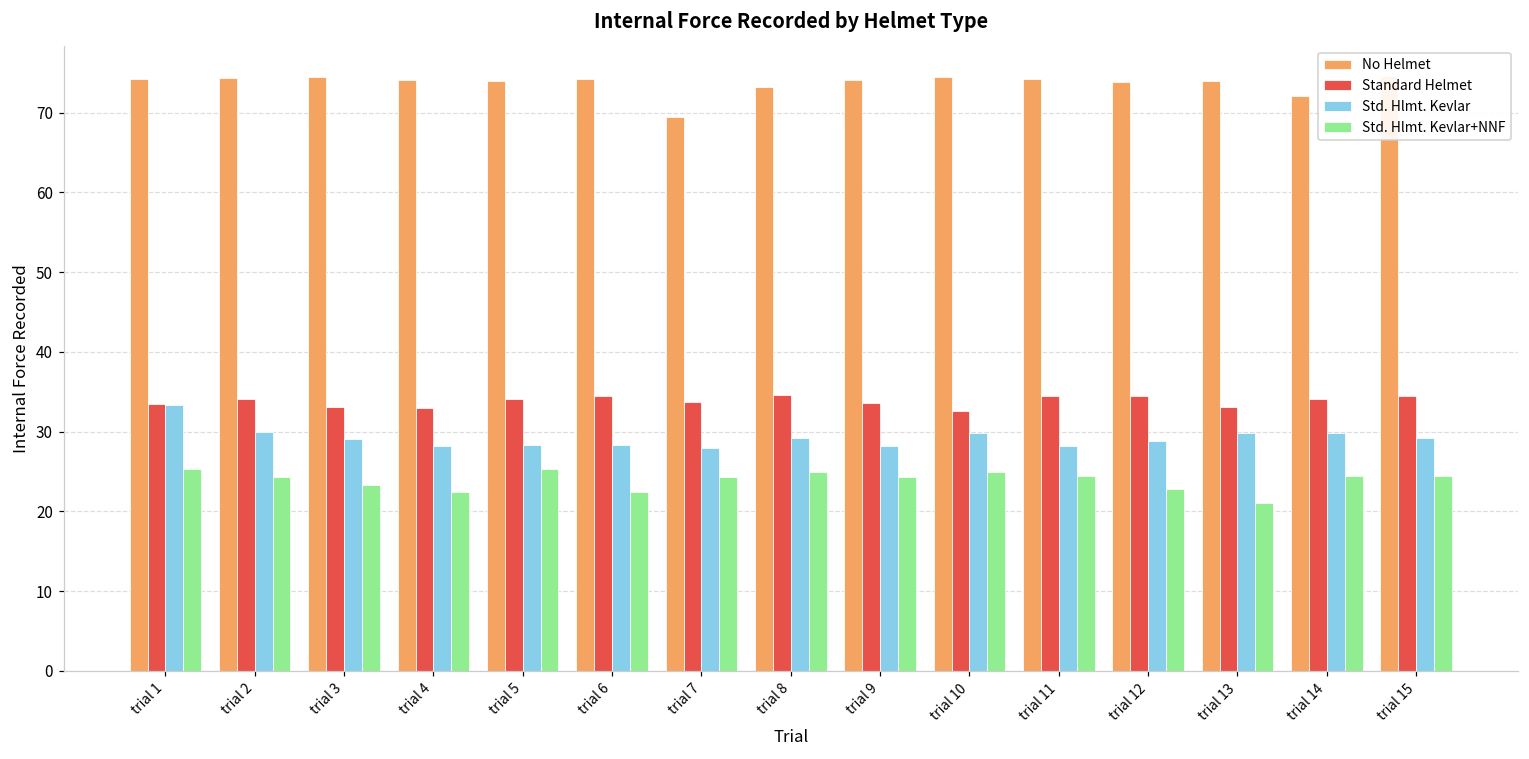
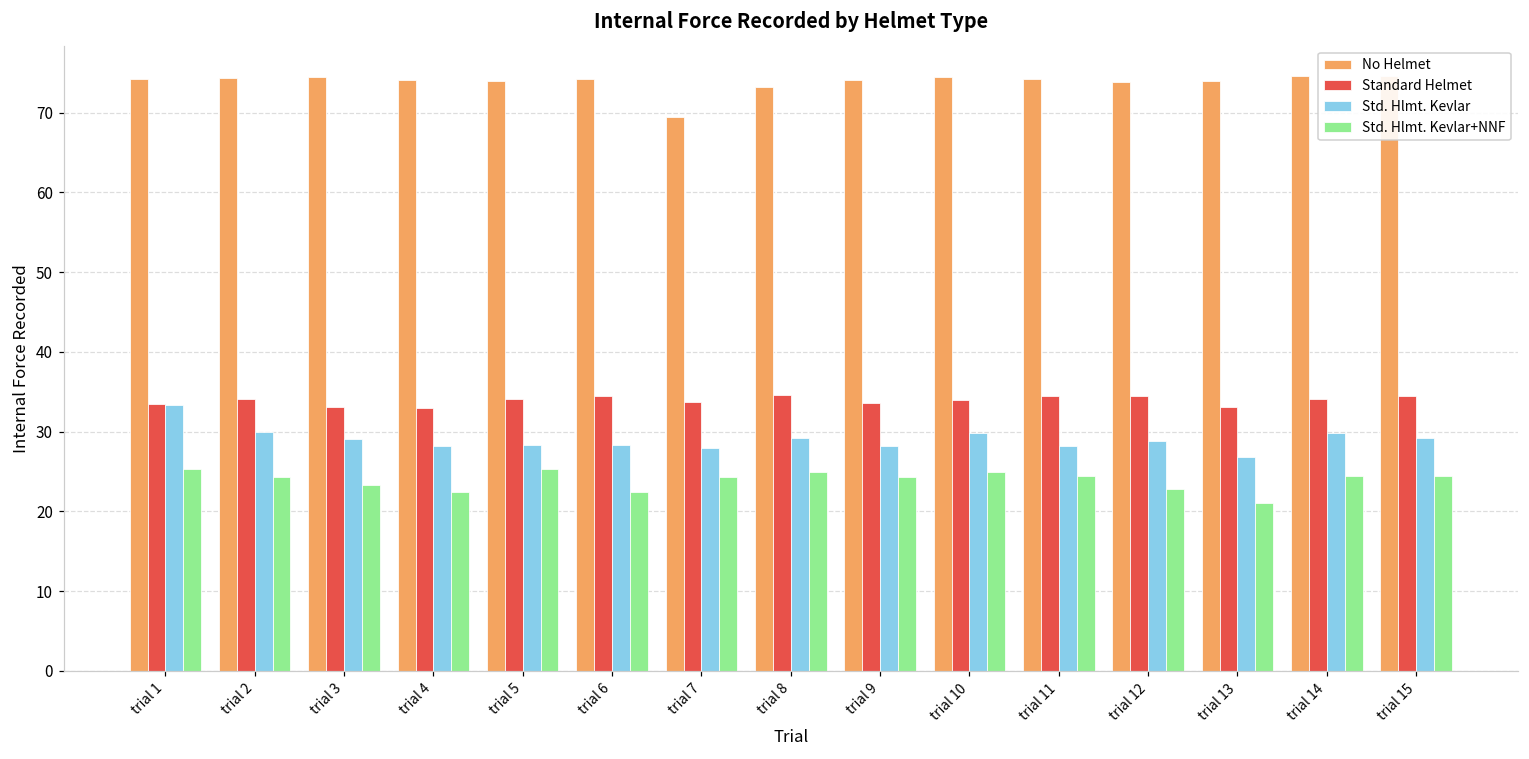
  {
    "No Helmet": {
      "trial 1": 74,
      "trial 2": 74,
      "trial 3": 74,
      "trial 4": 74,
      "trial 5": 74,
      "trial 6": 74,
      "trial 7": 69,
      "trial 8": 73,
      "trial 9": 74,
      "trial 10": 74,
      "trial 11": 74,
      "trial 12": 74,
      "trial 13": 74,
-     "trial 14": 72
+     "trial 14": 75
    },
    "Standard Helmet": {
      "trial 1": 33,
      "trial 2": 34,
      "trial 3": 33,
      "trial 4": 33,
      "trial 5": 34,
      "trial 6": 34,
      "trial 7": 34,
      "trial 8": 35,
      "trial 9": 34,
-     "trial 10": 33,
+     "trial 10": 34,
      "trial 11": 35,
      "trial 12": 34,
      "trial 13": 33,
      "trial 14": 34,
      "trial 15": 34
    },
    "Std. Hlmt. Kevlar": {
      "trial 1": 33,
      "trial 2": 30,
      "trial 3": 29,
      "trial 4": 28,
      "trial 5": 28,
      "trial 6": 28,
      "trial 7": 28,
      "trial 8": 29,
      "trial 9": 28,
      "trial 10": 30,
      "trial 11": 28,
      "trial 12": 29,
-     "trial 13": 30,
+     "trial 13": 27,
      "trial 14": 30,
      "trial 15": 29
    },
    "Std. Hlmt. Kevlar+NNF": {
      "trial 1": 25,
      "trial 2": 24,
      "trial 3": 23,
      "trial 4": 22,
      "trial 5": 25,
      "trial 6": 22,
      "trial 7": 24,
      "trial 8": 25,
      "trial 9": 24,
      "trial 10": 25,
      "trial 11": 24,
      "trial 12": 23,
      "trial 13": 21,
      "trial 14": 24,
      "trial 15": 24
    }
  }
